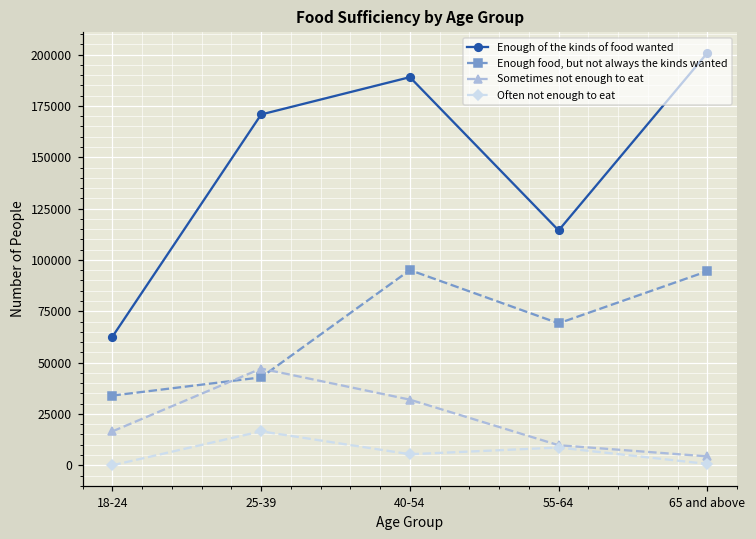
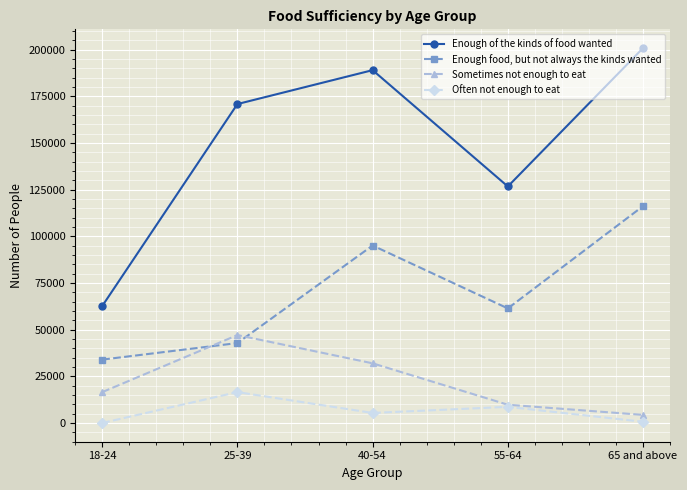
  {
    "Enough of the kinds of food wanted": {
      "18-24": 63000,
      "25-39": 171000,
      "40-54": 189000,
-     "55-64": 114000
+     "55-64": 127000
    },
    "Enough food, but not always the kinds wanted": {
      "18-24": 34000,
      "25-39": 43000,
      "40-54": 95000,
-     "55-64": 69000,
-     "65 and above": 95000
+     "55-64": 61000,
+     "65 and above": 116000
    }
  }
